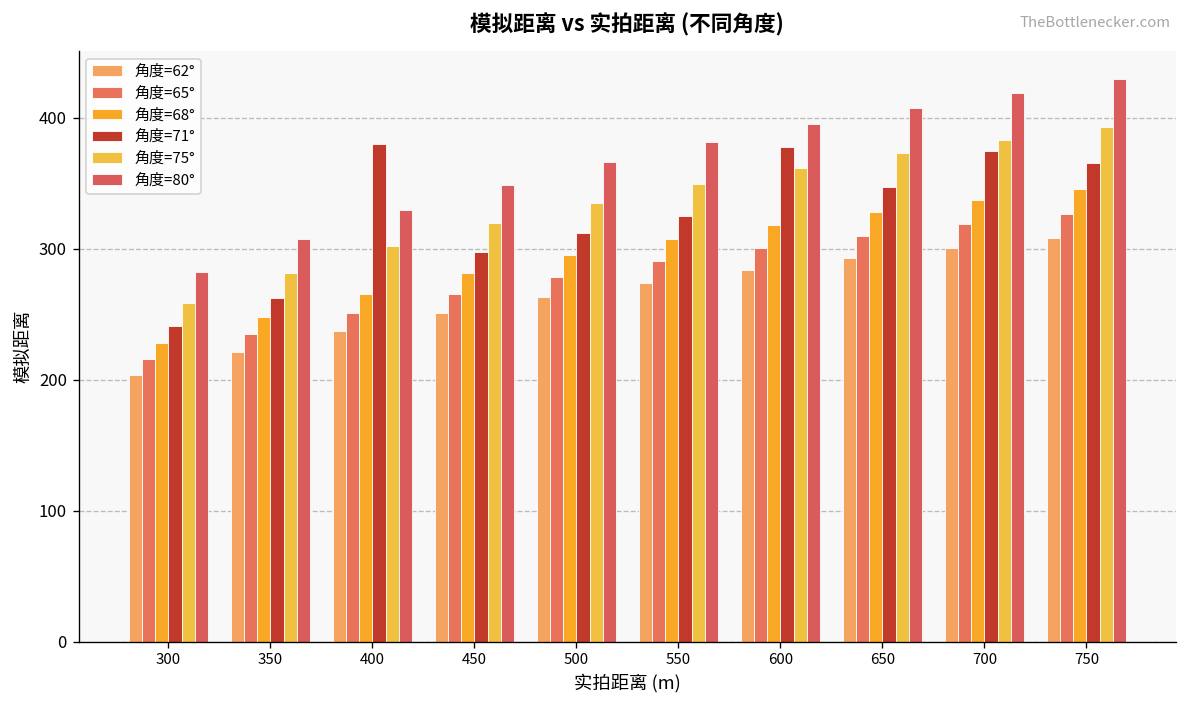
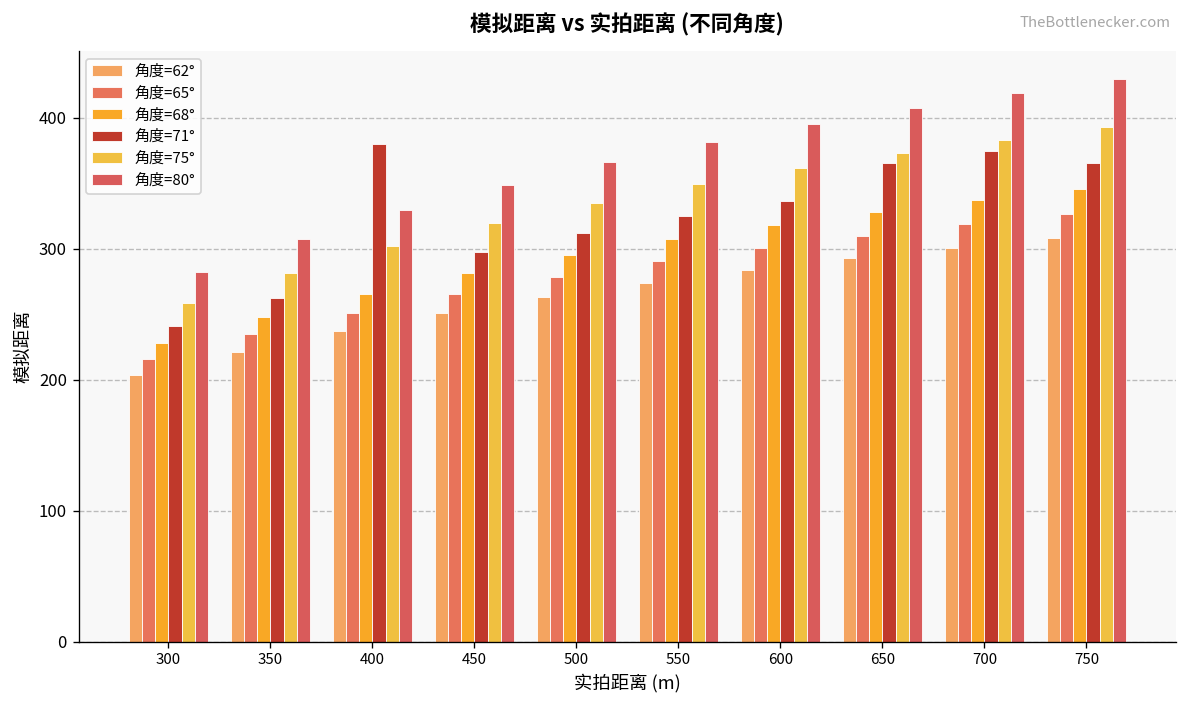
  {
    "角度=71°": {
      "300": 241,
      "350": 262,
      "400": 380,
      "450": 297,
      "500": 312,
      "550": 325,
-     "600": 378,
-     "650": 347,
+     "600": 336,
+     "650": 365,
      "700": 374,
      "750": 365
    }
  }
